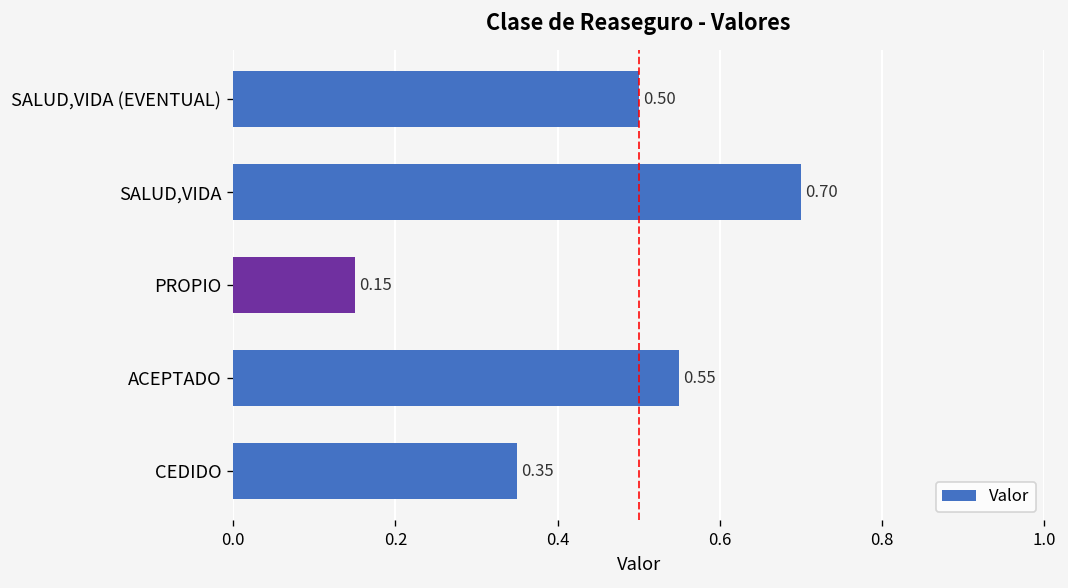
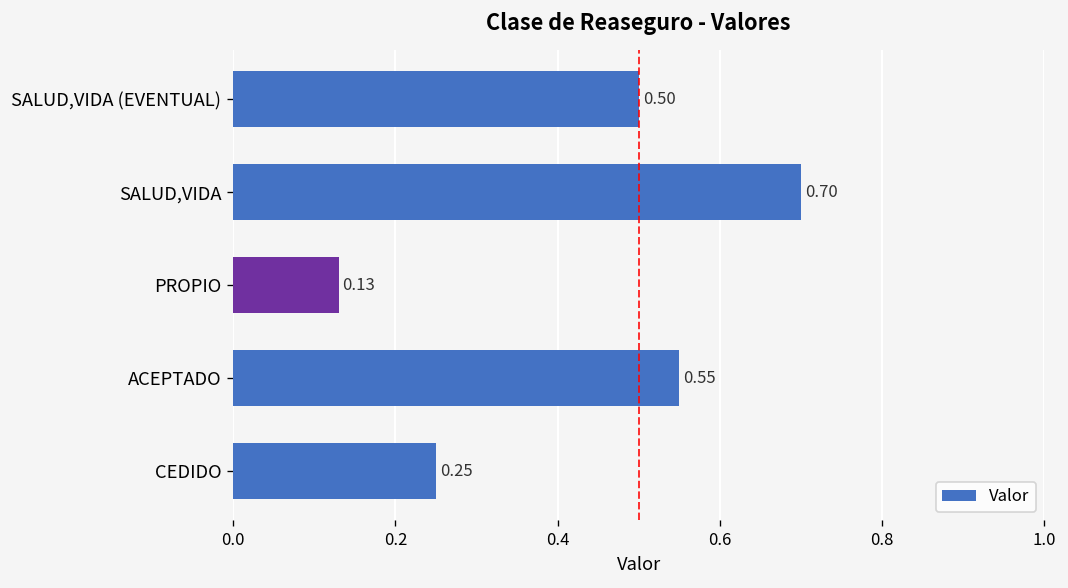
  {
    "SALUD,VIDA (EVENTUAL)": 0.50,
    "SALUD,VIDA": 0.70,
-   "PROPIO": 0.15,
+   "PROPIO": 0.13,
    "ACEPTADO": 0.55,
-   "CEDIDO": 0.35
+   "CEDIDO": 0.25
  }
